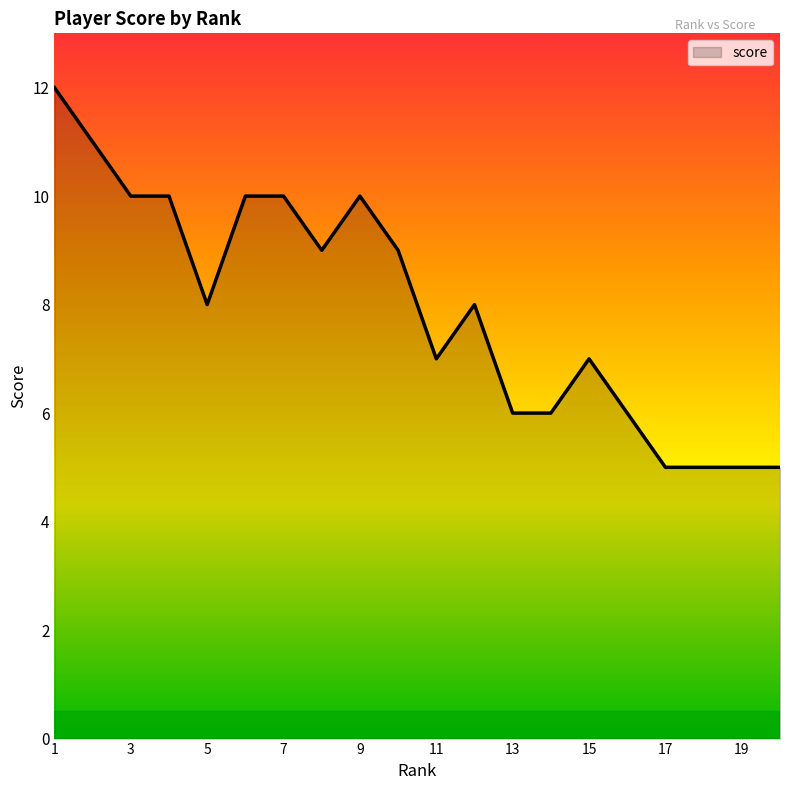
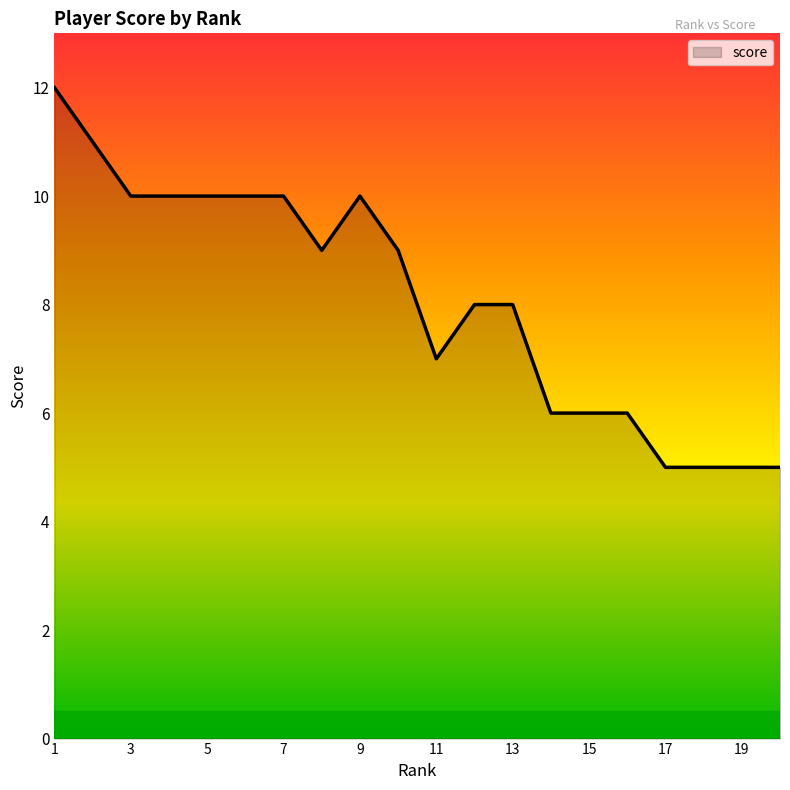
  {
    "1": 12,
    "3": 10,
-   "5": 8,
+   "5": 10,
    "7": 10,
    "9": 10,
    "11": 7,
-   "13": 6,
-   "15": 7,
+   "13": 8,
+   "15": 6,
    "17": 5,
    "19": 5
  }
